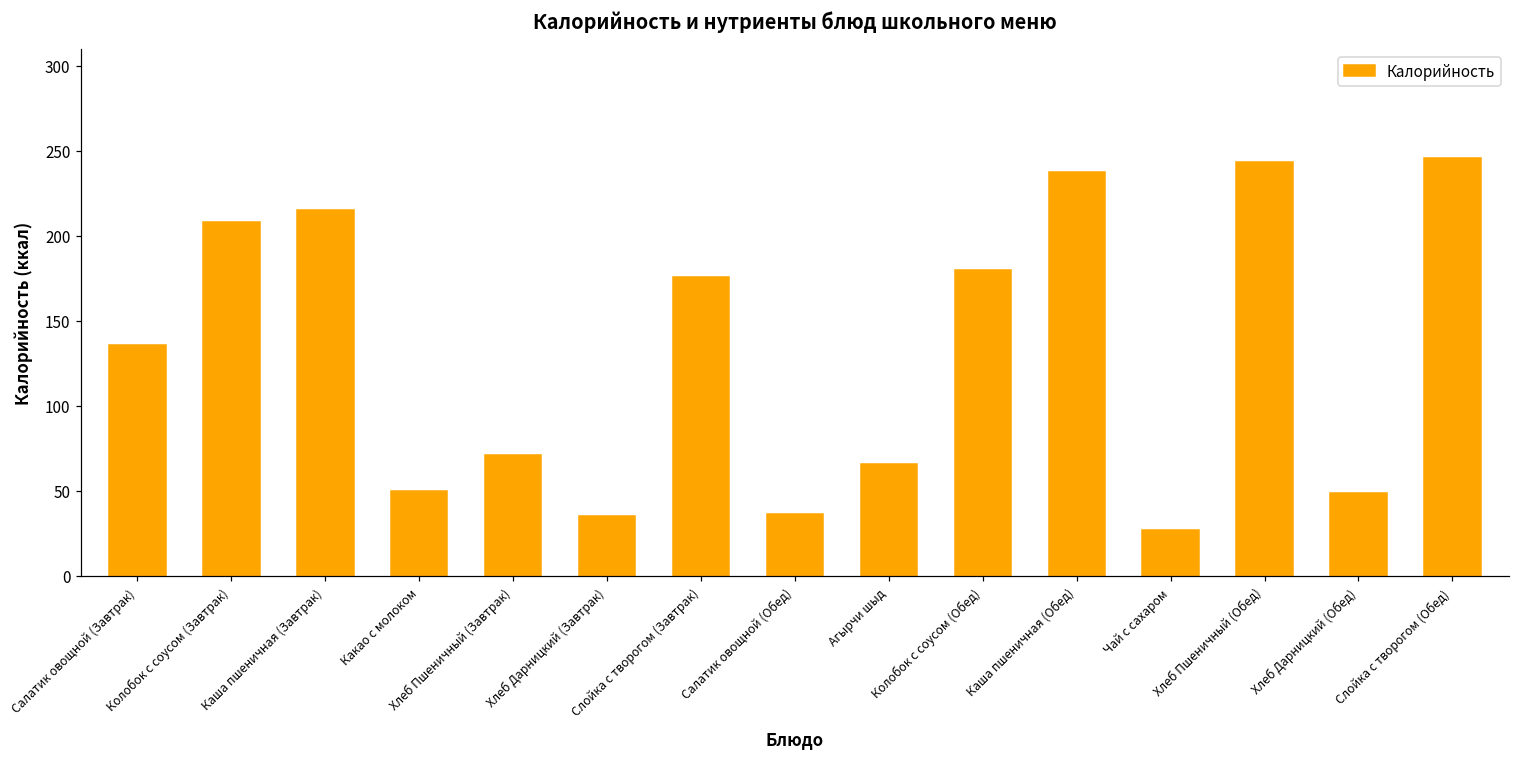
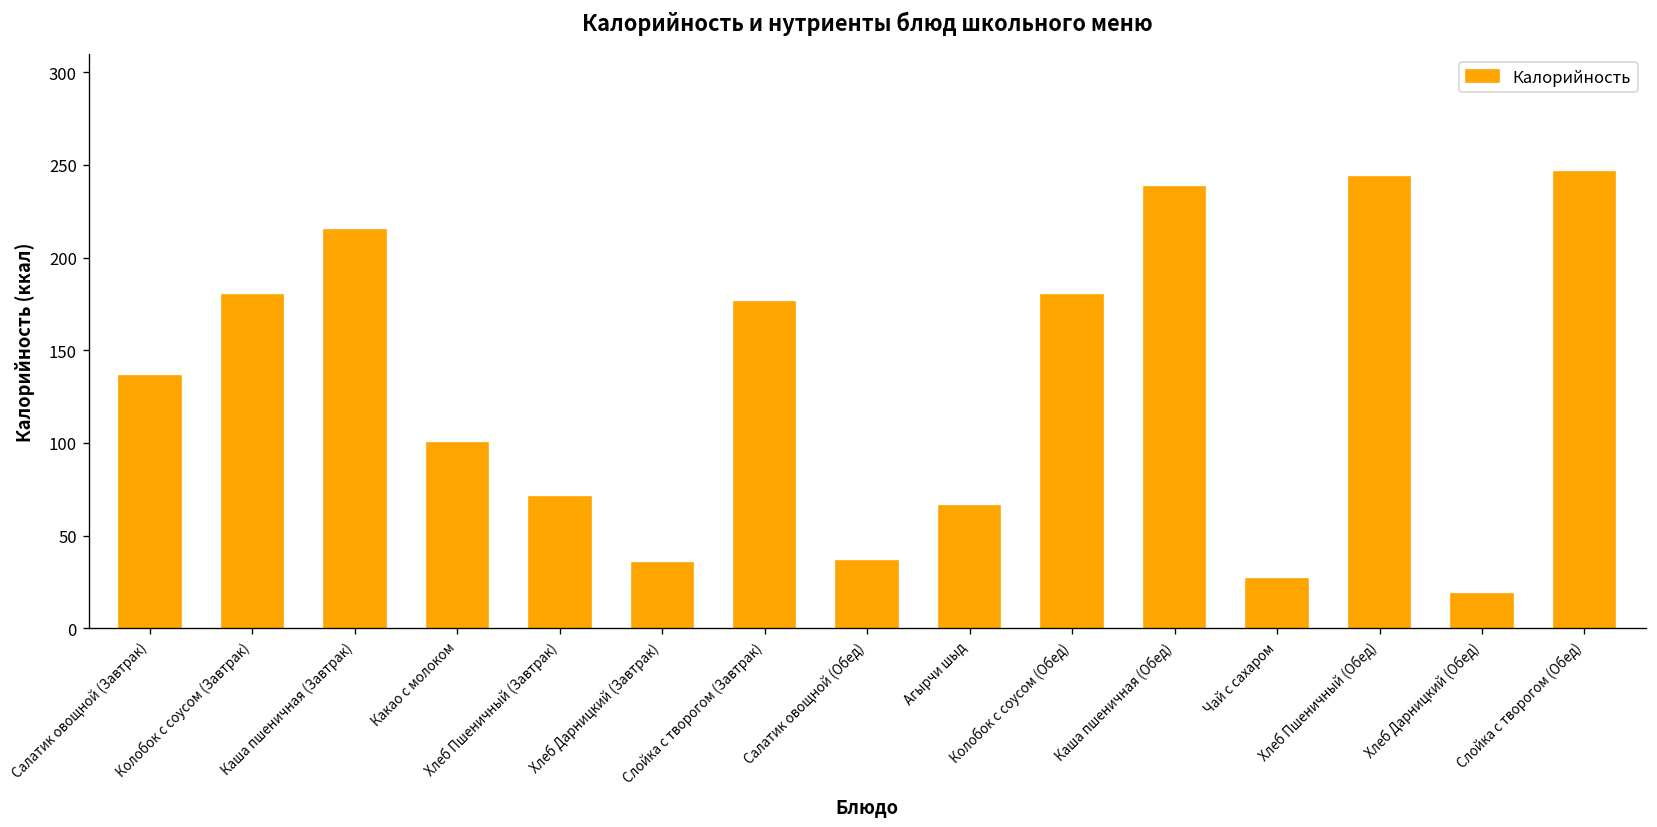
  {
    "Салатик овощной (Завтрак)": 136,
-   "Колобок с соусом (Завтрак)": 208,
+   "Колобок с соусом (Завтрак)": 180,
    "Каша пшеничная (Завтрак)": 215,
-   "Какао с молоком": 50,
+   "Какао с молоком": 100,
    "Хлеб Пшеничный (Завтрак)": 71,
    "Хлеб Дарницкий (Завтрак)": 35,
    "Слойка с творогом (Завтрак)": 176,
    "Салатик овощной (Обед)": 36,
    "Агырчи шыд": 66,
    "Колобок с соусом (Обед)": 180,
    "Каша пшеничная (Обед)": 238,
    "Чай с сахаром": 27,
    "Хлеб Пшеничный (Обед)": 243,
-   "Хлеб Дарницкий (Обед)": 49,
+   "Хлеб Дарницкий (Обед)": 19,
    "Слойка с творогом (Обед)": 246
  }
